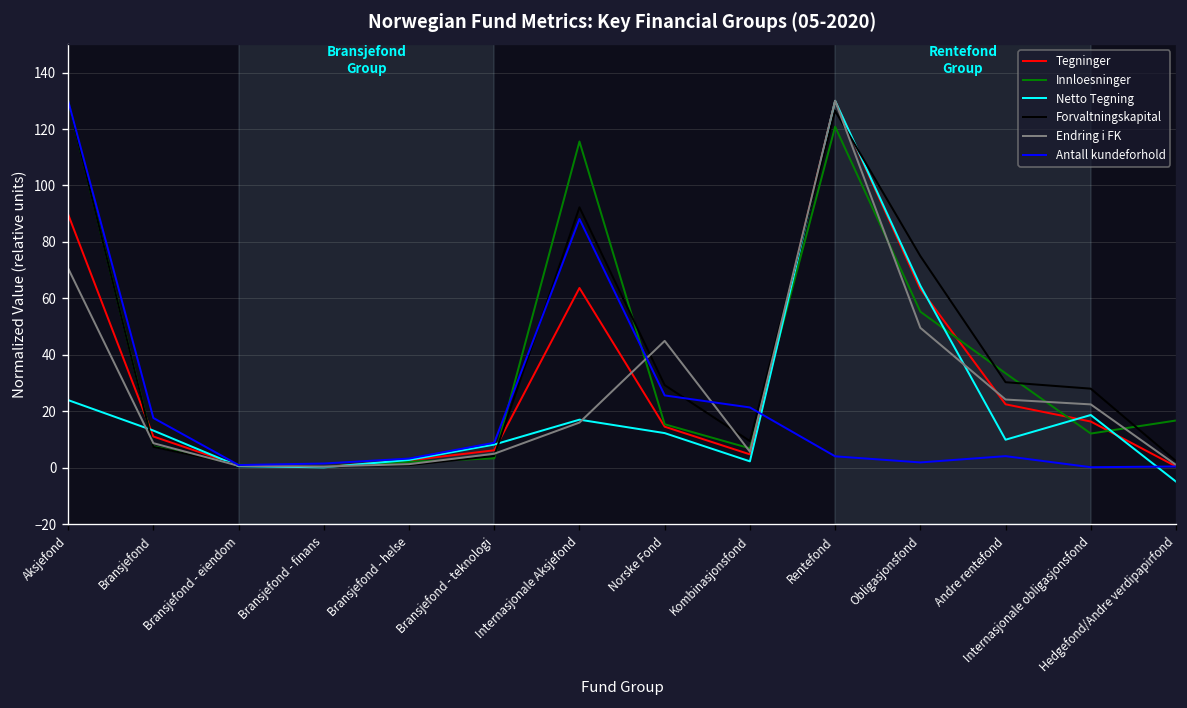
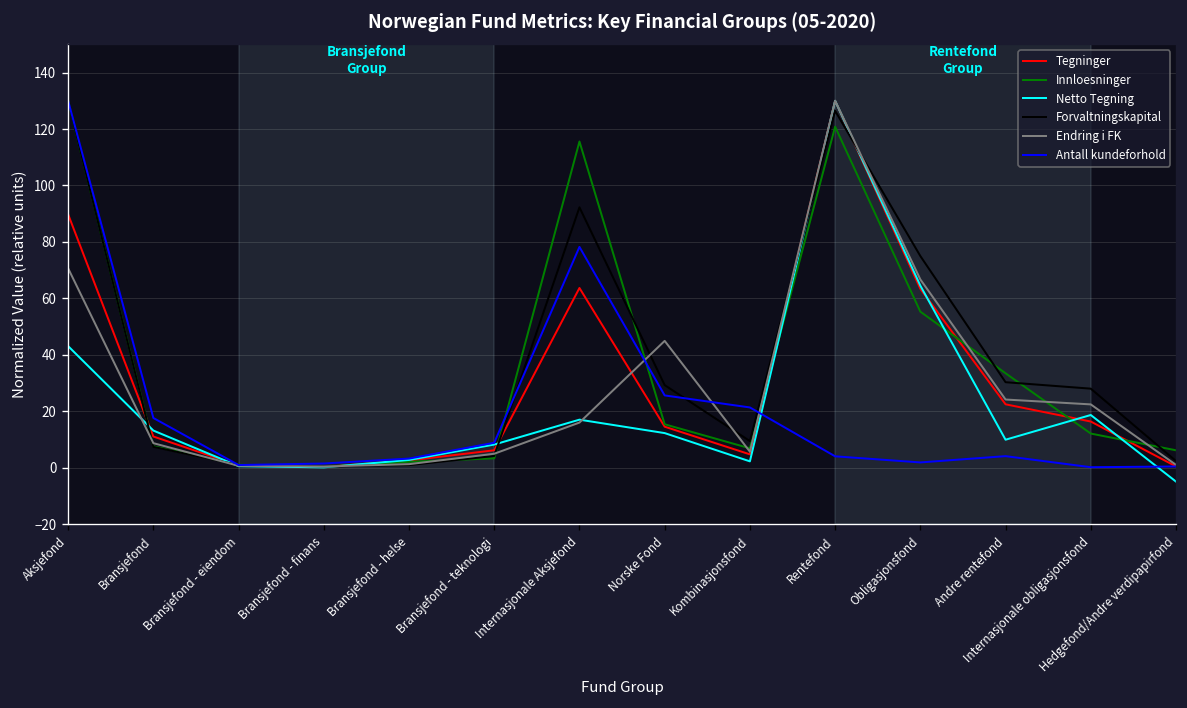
  {
    "Tegninger": {
      "Aksjefond": 90,
      "Bransjefond": 11,
      "Bransjefond - teknologi": 6,
      "Internasjonale Aksjefond": 64,
      "Obligasjonsfond": 63,
      "Andre rentefond": 22,
      "Internasjonale obligasjonsfond": 16
    },
    "Innloesninger": {
      "Internasjonale Aksjefond": 116,
      "Kombinasjonsfond": 7,
      "Rentefond": 121,
      "Obligasjonsfond": 55,
      "Andre rentefond": 33,
      "Internasjonale obligasjonsfond": 12,
-     "Hedgefond/Andre verdipapirfond": 17
+     "Hedgefond/Andre verdipapirfond": 6
    },
    "Netto Tegning": {
-     "Aksjefond": 24,
+     "Aksjefond": 43,
      "Bransjefond": 13,
      "Norske Fond": 12,
      "Kombinasjonsfond": 2,
      "Obligasjonsfond": 65,
      "Andre rentefond": 10,
      "Internasjonale obligasjonsfond": 19,
      "Hedgefond/Andre verdipapirfond": -5
    },
    "Forvaltningskapital": {
      "Internasjonale Aksjefond": 92,
      "Norske Fond": 29,
      "Kombinasjonsfond": 9,
      "Rentefond": 126,
      "Obligasjonsfond": 75,
      "Andre rentefond": 30,
      "Internasjonale obligasjonsfond": 28,
      "Hedgefond/Andre verdipapirfond": 2
    },
    "Endring i FK": {
      "Aksjefond": 71,
      "Bransjefond": 9,
      "Norske Fond": 45,
-     "Obligasjonsfond": 50,
+     "Obligasjonsfond": 67,
      "Andre rentefond": 24,
      "Internasjonale obligasjonsfond": 22
    },
    "Antall kundeforhold": {
      "Bransjefond": 18,
-     "Internasjonale Aksjefond": 88,
+     "Internasjonale Aksjefond": 78,
      "Norske Fond": 26,
      "Kombinasjonsfond": 21,
      "Rentefond": 4,
      "Obligasjonsfond": 2,
      "Andre rentefond": 4,
      "Internasjonale obligasjonsfond": 0
    }
  }
